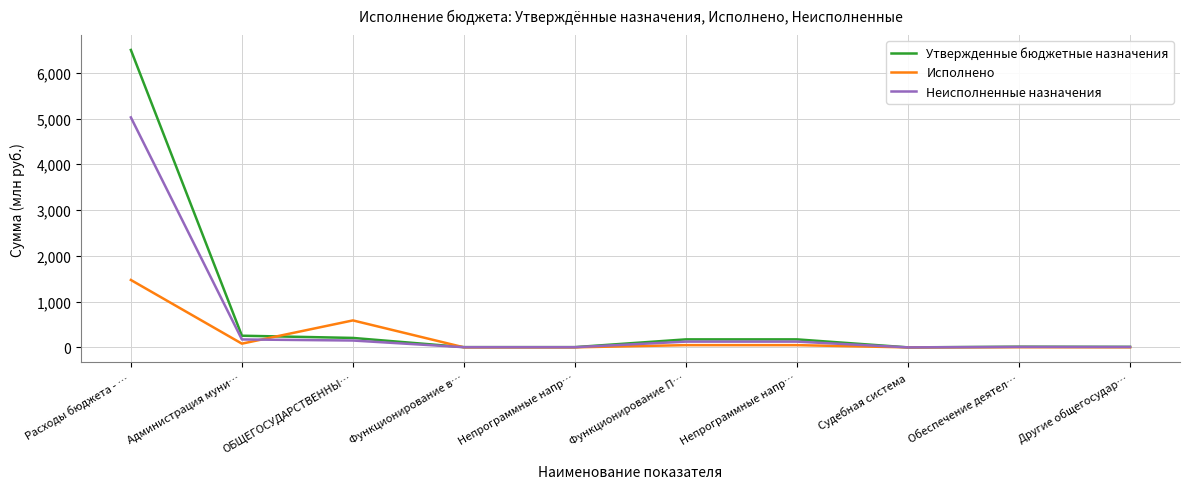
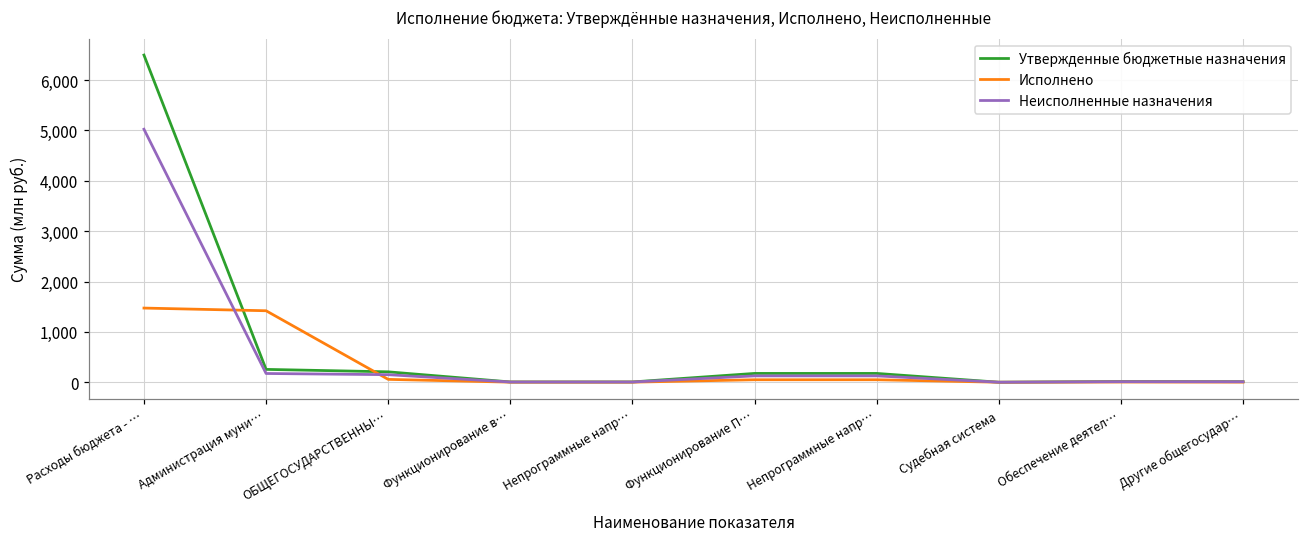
  {
    "Утвержденные бюджетные назначения": {
      "Расходы бюджета - …": "6,500",
      "Администрация муни…": "300",
      "ОБЩЕГОСУДАРСТВЕННЫ…": "200"
    },
    "Исполнено": {
      "Расходы бюджета - …": "1,500",
-     "Администрация муни…": "100",
-     "ОБЩЕГОСУДАРСТВЕННЫ…": "600",
+     "Администрация муни…": "1,400",
+     "ОБЩЕГОСУДАРСТВЕННЫ…": "100",
      "Функционирование П…": "0"
    },
    "Неисполненные назначения": {
      "Расходы бюджета - …": "5,000",
      "Администрация муни…": "200",
      "ОБЩЕГОСУДАРСТВЕННЫ…": "100"
    }
  }
